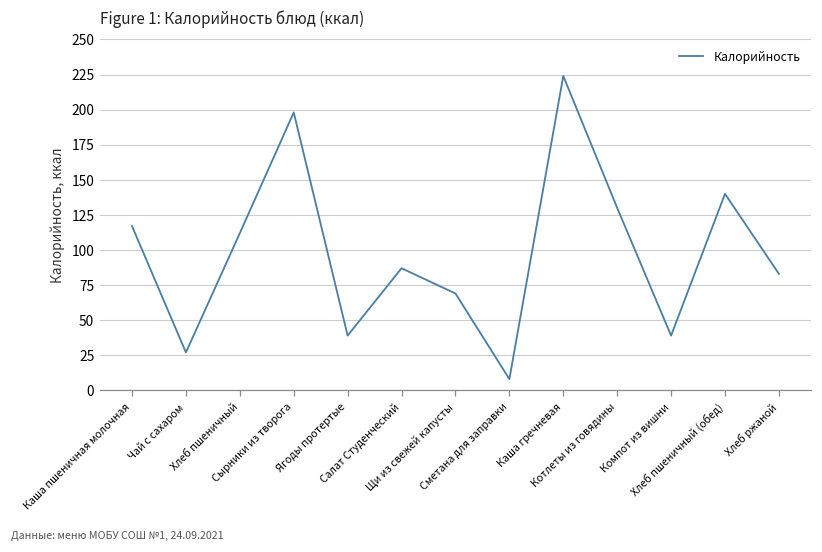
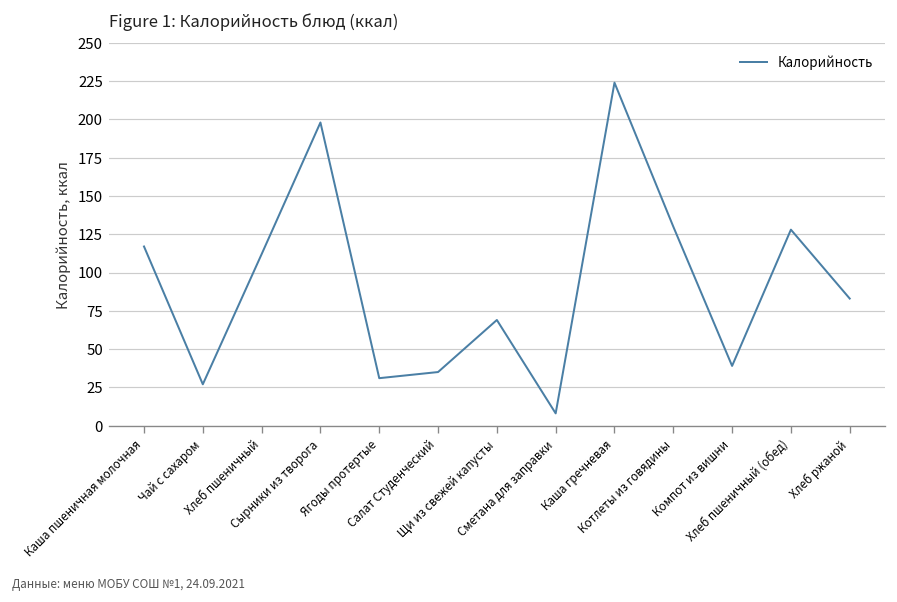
  {
    "Каша пшеничная молочная": 117,
    "Чай с сахаром": 27,
    "Хлеб пшеничный": 112,
    "Сырники из творога": 198,
-   "Ягоды протертые": 39,
-   "Салат Студенческий": 87,
+   "Ягоды протертые": 31,
+   "Салат Студенческий": 35,
    "Щи из свежей капусты": 69,
    "Сметана для заправки": 8,
    "Каша гречневая": 224,
    "Котлеты из говядины": 130,
    "Компот из вишни": 39,
-   "Хлеб пшеничный (обед)": 140,
+   "Хлеб пшеничный (обед)": 128,
    "Хлеб ржаной": 83
  }
